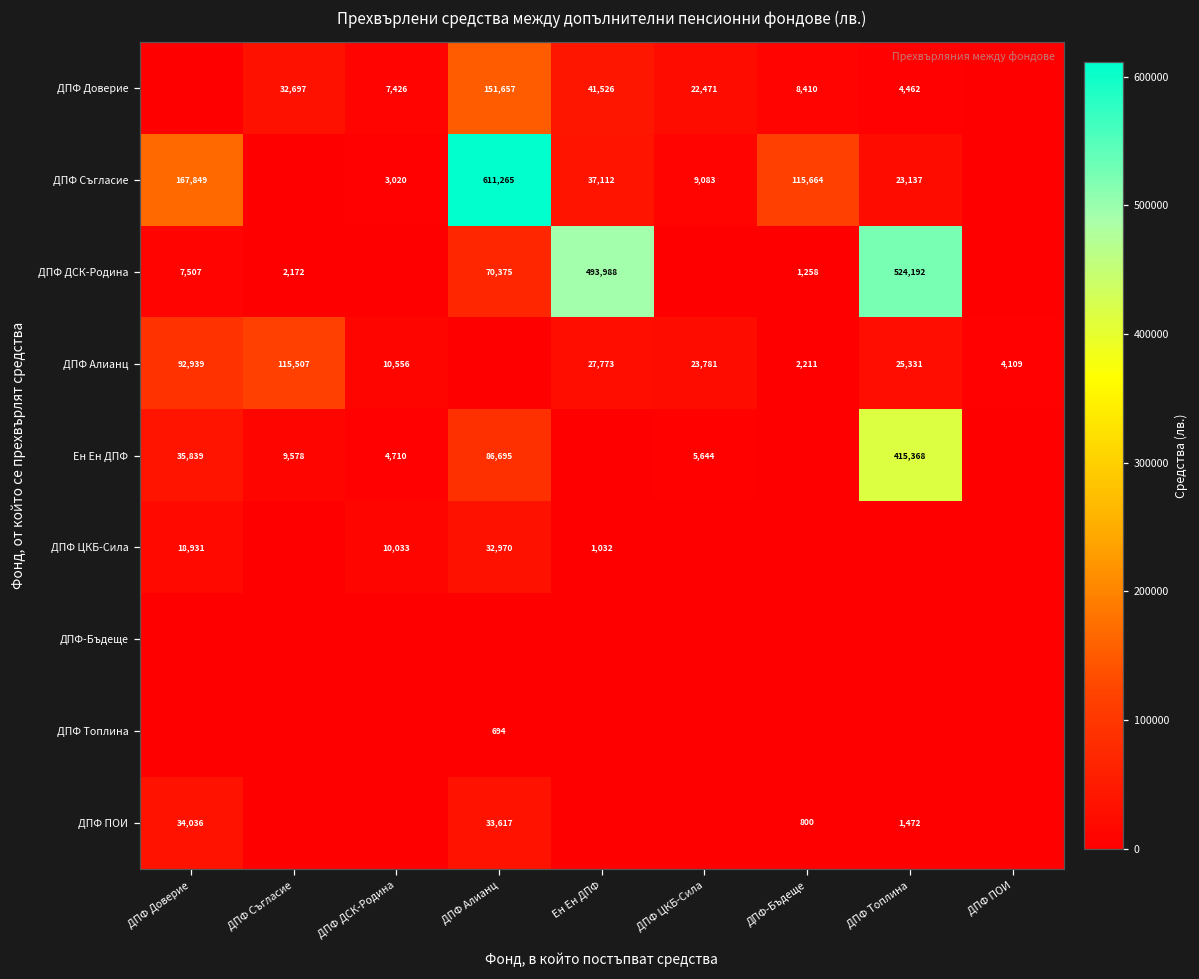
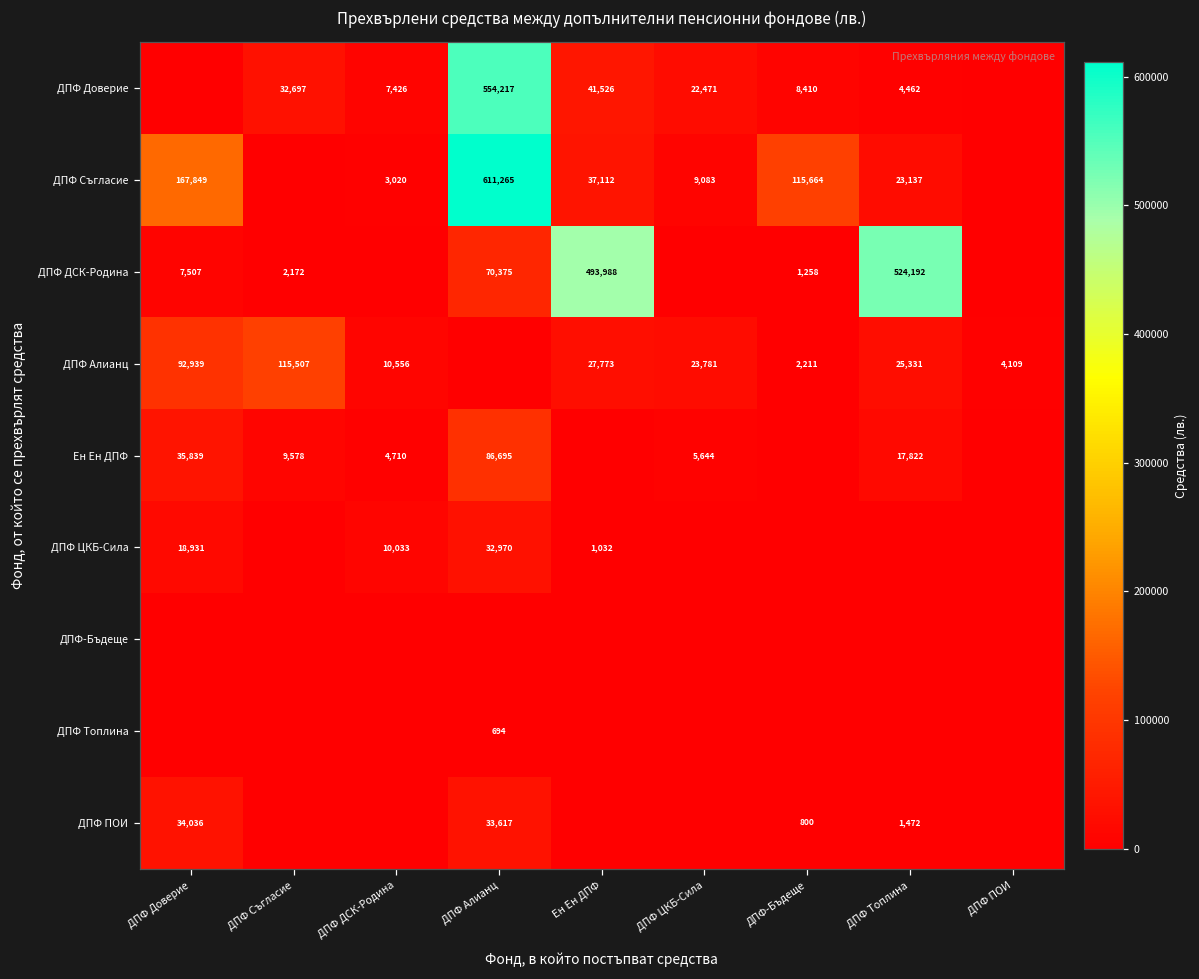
  {
    "ДПФ Доверие": {
      "ДПФ Съгласие": "32,697",
      "ДПФ ДСК-Родина": "7,426",
-     "ДПФ Алианц": "151,657",
+     "ДПФ Алианц": "554,217",
      "Ен Ен ДПФ": "41,526",
      "ДПФ ЦКБ-Сила": "22,471",
      "ДПФ-Бъдеще": "8,410",
      "ДПФ Топлина": "4,462"
    },
    "ДПФ Съгласие": {
      "ДПФ Доверие": "167,849",
      "ДПФ ДСК-Родина": "3,020",
      "ДПФ Алианц": "611,265",
      "Ен Ен ДПФ": "37,112",
      "ДПФ ЦКБ-Сила": "9,083",
      "ДПФ-Бъдеще": "115,664",
      "ДПФ Топлина": "23,137"
    },
    "ДПФ ДСК-Родина": {
      "ДПФ Доверие": "7,507",
      "ДПФ Съгласие": "2,172",
      "ДПФ Алианц": "70,375",
      "Ен Ен ДПФ": "493,988",
      "ДПФ-Бъдеще": "1,258",
      "ДПФ Топлина": "524,192"
    },
    "ДПФ Алианц": {
      "ДПФ Доверие": "92,939",
      "ДПФ Съгласие": "115,507",
      "ДПФ ДСК-Родина": "10,556",
      "Ен Ен ДПФ": "27,773",
      "ДПФ ЦКБ-Сила": "23,781",
      "ДПФ-Бъдеще": "2,211",
      "ДПФ Топлина": "25,331",
      "ДПФ ПОИ": "4,109"
    },
    "Ен Ен ДПФ": {
      "ДПФ Доверие": "35,839",
      "ДПФ Съгласие": "9,578",
      "ДПФ ДСК-Родина": "4,710",
      "ДПФ Алианц": "86,695",
      "ДПФ ЦКБ-Сила": "5,644",
-     "ДПФ Топлина": "415,368"
+     "ДПФ Топлина": "17,822"
    },
    "ДПФ ЦКБ-Сила": {
      "ДПФ Доверие": "18,931",
      "ДПФ ДСК-Родина": "10,033",
      "ДПФ Алианц": "32,970",
      "Ен Ен ДПФ": "1,032"
    },
    "ДПФ Топлина": {
      "ДПФ Алианц": "694"
    },
    "ДПФ ПОИ": {
      "ДПФ Доверие": "34,036",
      "ДПФ Алианц": "33,617",
      "ДПФ-Бъдеще": "800",
      "ДПФ Топлина": "1,472"
    }
  }
